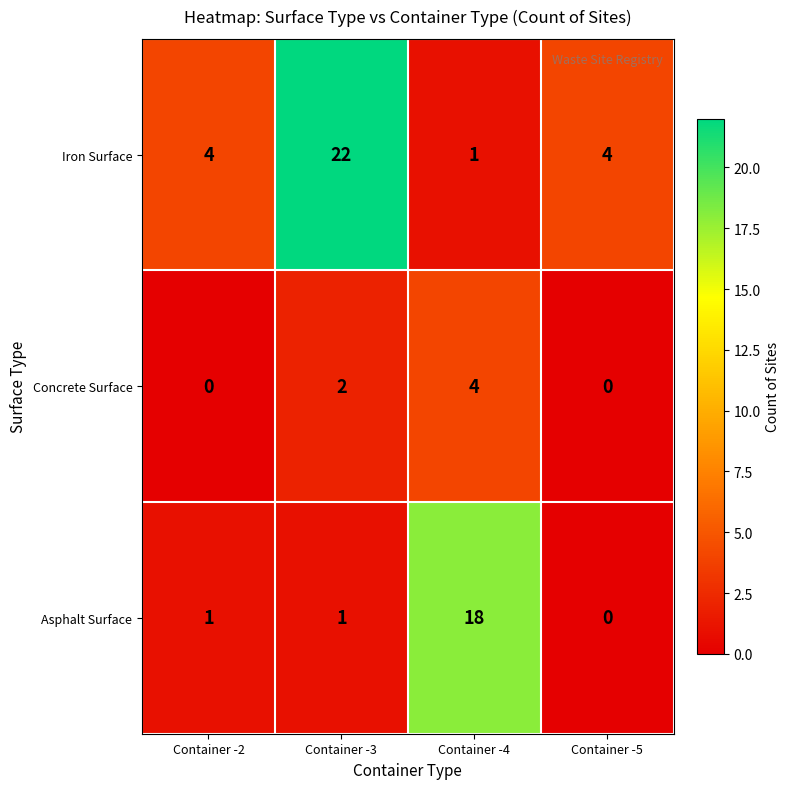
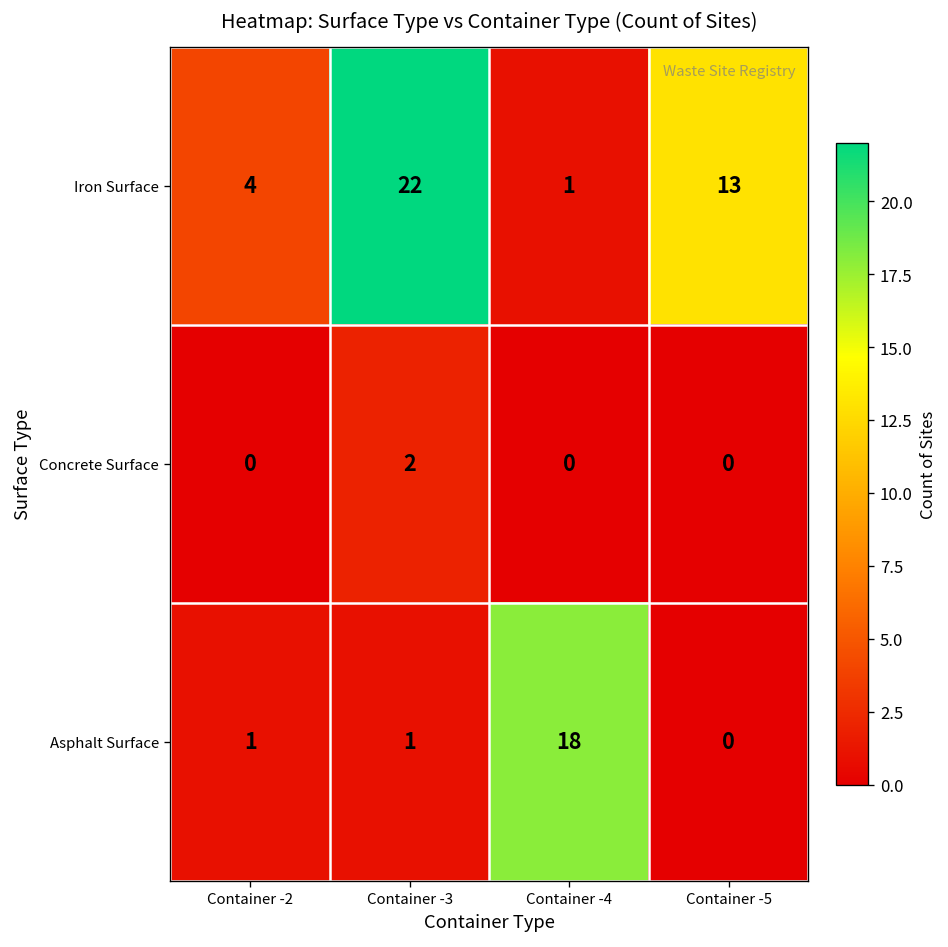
  {
    "Iron Surface": {
      "Container -2": 4,
      "Container -3": 22,
      "Container -4": 1,
-     "Container -5": 4
+     "Container -5": 13
    },
    "Concrete Surface": {
      "Container -2": 0,
      "Container -3": 2,
-     "Container -4": 4,
+     "Container -4": 0,
      "Container -5": 0
    },
    "Asphalt Surface": {
      "Container -2": 1,
      "Container -3": 1,
      "Container -4": 18,
      "Container -5": 0
    }
  }
